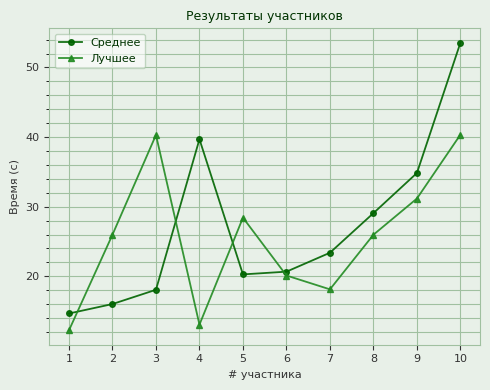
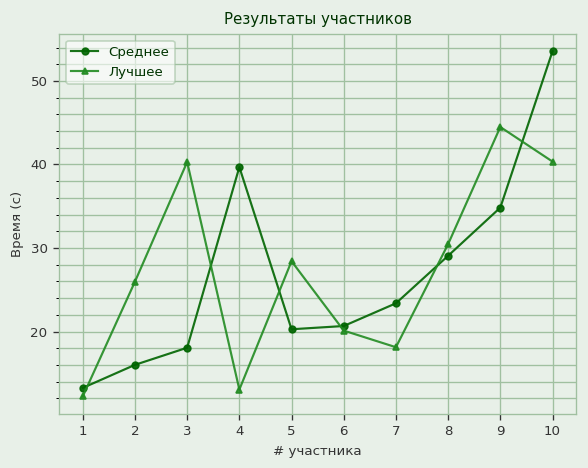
  {
    "Среднее": {
-     "1": 15,
+     "1": 13,
      "2": 16,
      "3": 18,
      "4": 40,
      "5": 20,
      "6": 21,
      "7": 23,
      "8": 29,
      "9": 35,
      "10": 54
    },
    "Лучшее": {
      "1": 12,
      "2": 26,
      "3": 40,
      "4": 13,
      "5": 28,
      "6": 20,
      "7": 18,
-     "8": 26,
-     "9": 31,
+     "8": 30,
+     "9": 44,
      "10": 40
    }
  }
